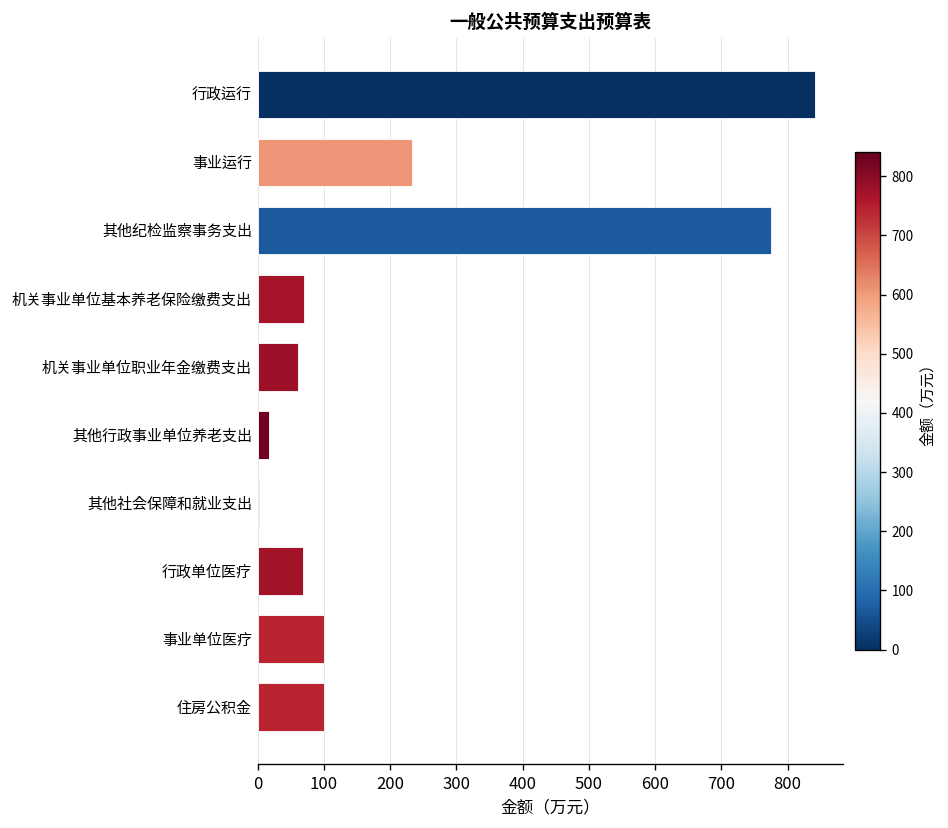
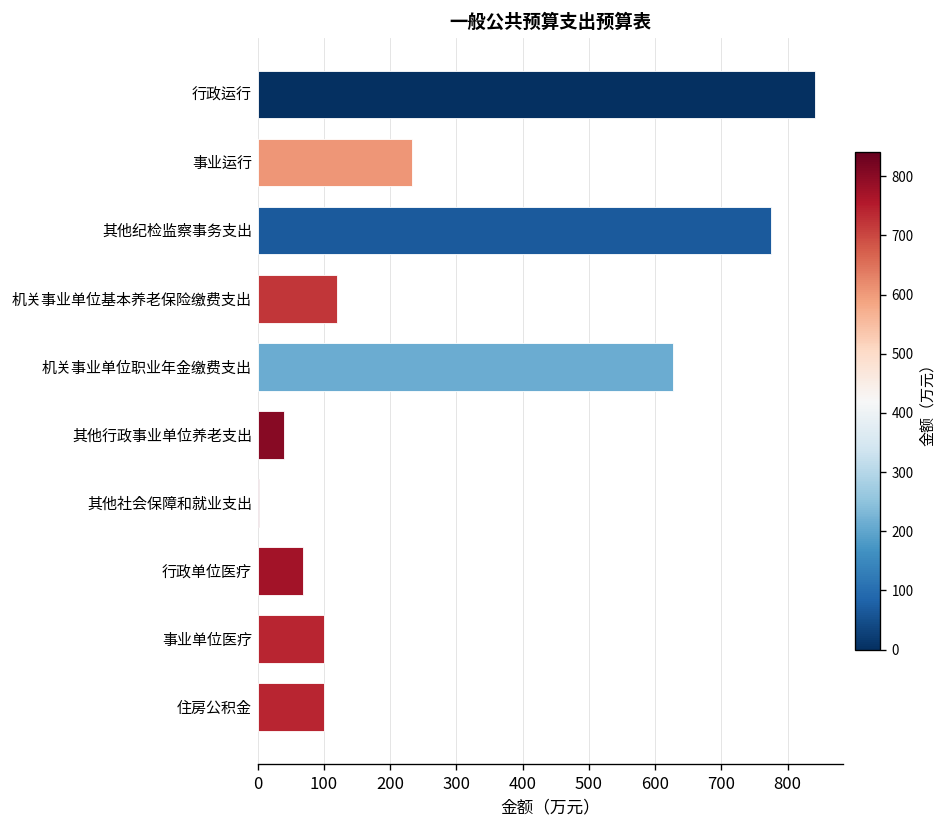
  {
    "行政运行": 840,
    "事业运行": 230,
    "其他纪检监察事务支出": 780,
-   "机关事业单位基本养老保险缴费支出": 70,
-   "机关事业单位职业年金缴费支出": 60,
-   "其他行政事业单位养老支出": 20,
+   "机关事业单位基本养老保险缴费支出": 120,
+   "机关事业单位职业年金缴费支出": 630,
+   "其他行政事业单位养老支出": 40,
    "行政单位医疗": 70,
    "事业单位医疗": 100,
    "住房公积金": 100
  }
